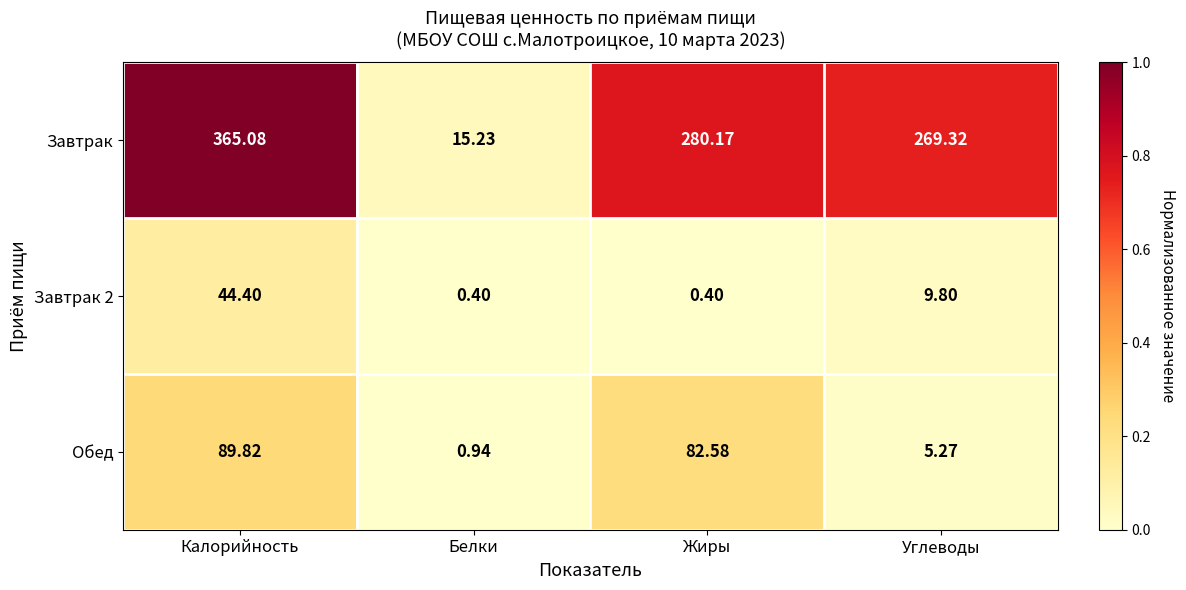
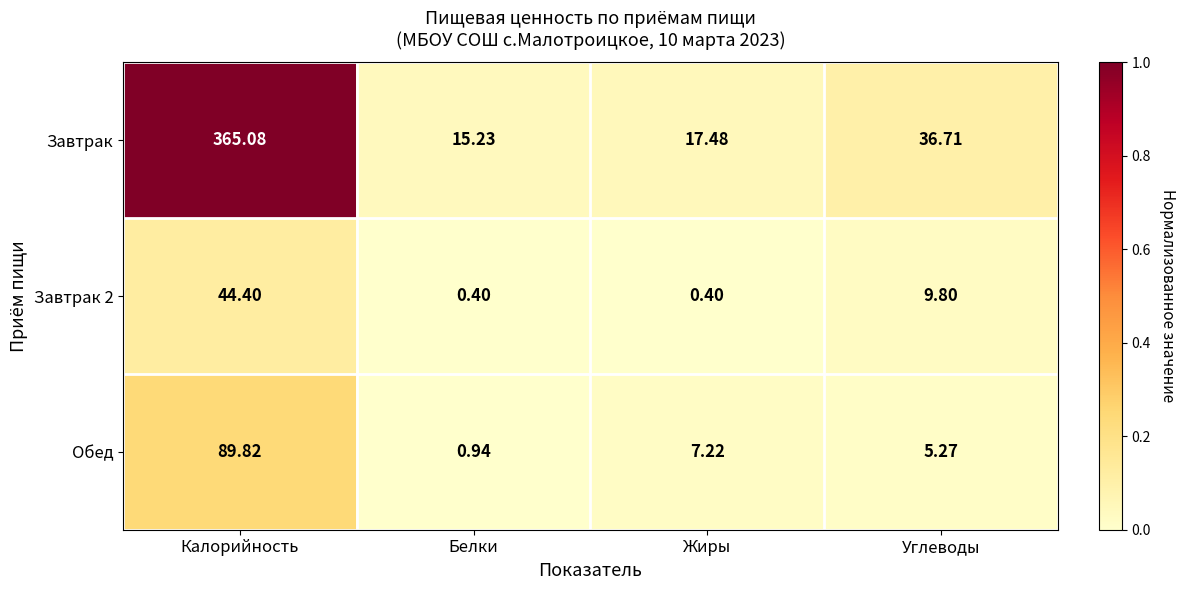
  {
    "Завтрак": {
      "Калорийность": 365.08,
      "Белки": 15.23,
-     "Жиры": 280.17,
-     "Углеводы": 269.32
+     "Жиры": 17.48,
+     "Углеводы": 36.71
    },
    "Завтрак 2": {
      "Калорийность": 44.40,
      "Белки": 0.40,
      "Жиры": 0.40,
      "Углеводы": 9.80
    },
    "Обед": {
      "Калорийность": 89.82,
      "Белки": 0.94,
-     "Жиры": 82.58,
+     "Жиры": 7.22,
      "Углеводы": 5.27
    }
  }
